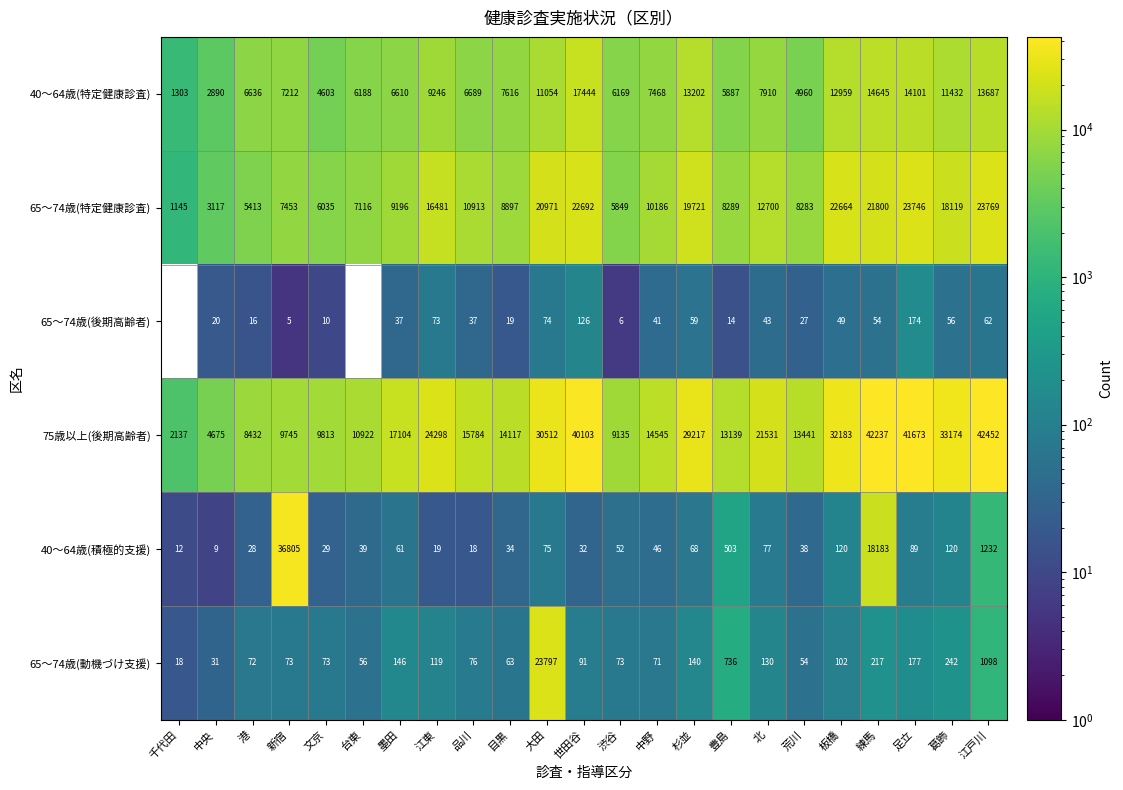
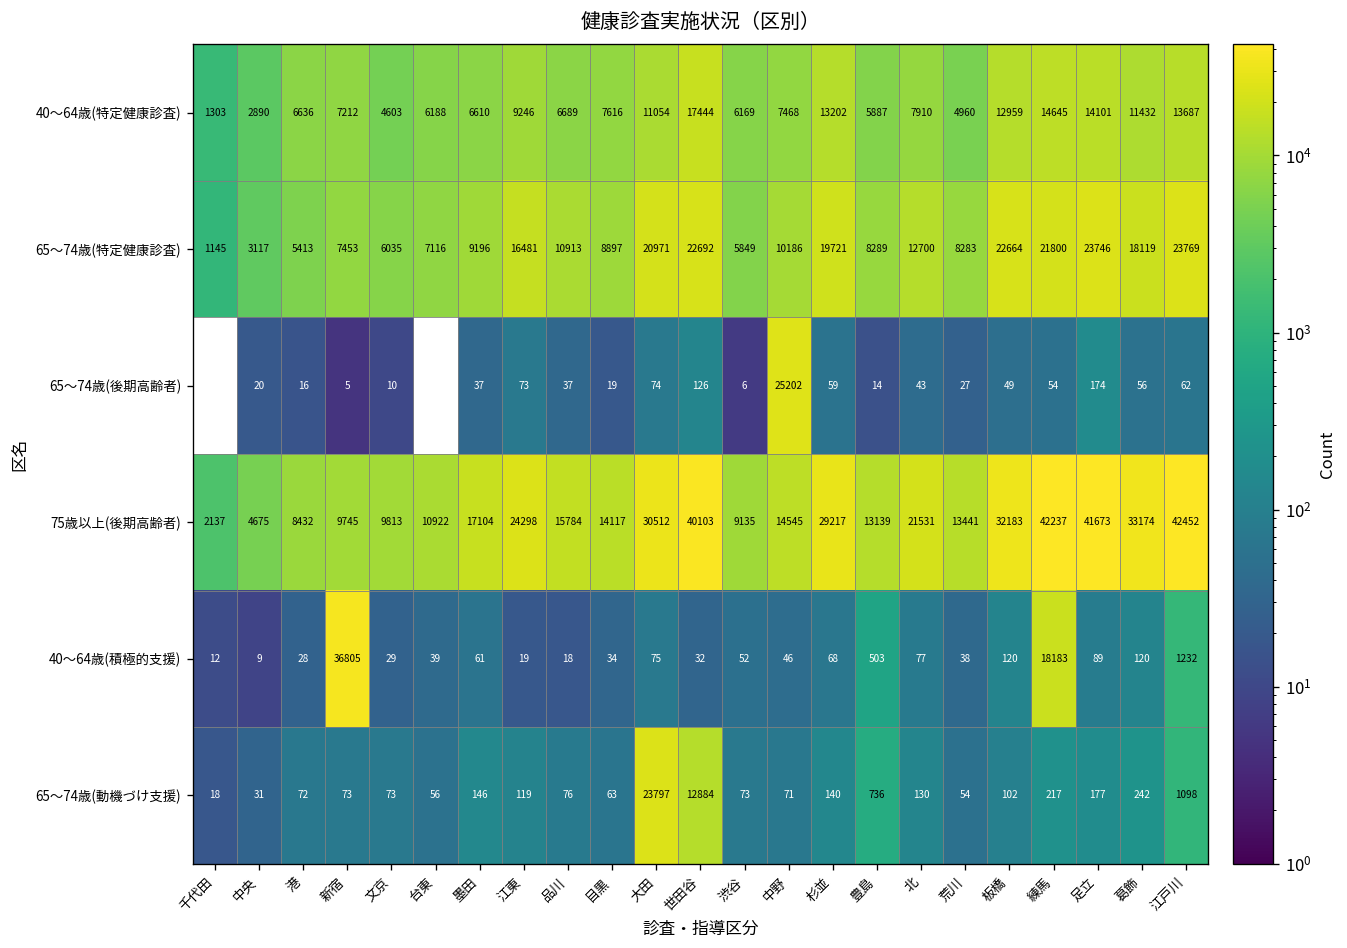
  {
    "40～64歳(特定健康診査)": {
      "千代田": 1303,
      "中央": 2890,
      "港": 6636,
      "新宿": 7212,
      "文京": 4603,
      "台東": 6188,
      "墨田": 6610,
      "江東": 9246,
      "品川": 6689,
      "目黒": 7616,
      "大田": 11054,
      "世田谷": 17444,
      "渋谷": 6169,
      "中野": 7468,
      "杉並": 13202,
      "豊島": 5887,
      "北": 7910,
      "荒川": 4960,
      "板橋": 12959,
      "練馬": 14645,
      "足立": 14101,
      "葛飾": 11432,
      "江戸川": 13687
    },
    "65～74歳(特定健康診査)": {
      "千代田": 1145,
      "中央": 3117,
      "港": 5413,
      "新宿": 7453,
      "文京": 6035,
      "台東": 7116,
      "墨田": 9196,
      "江東": 16481,
      "品川": 10913,
      "目黒": 8897,
      "大田": 20971,
      "世田谷": 22692,
      "渋谷": 5849,
      "中野": 10186,
      "杉並": 19721,
      "豊島": 8289,
      "北": 12700,
      "荒川": 8283,
      "板橋": 22664,
      "練馬": 21800,
      "足立": 23746,
      "葛飾": 18119,
      "江戸川": 23769
    },
    "65～74歳(後期高齢者)": {
      "中央": 20,
      "港": 16,
      "新宿": 5,
      "文京": 10,
      "墨田": 37,
      "江東": 73,
      "品川": 37,
      "目黒": 19,
      "大田": 74,
      "世田谷": 126,
      "渋谷": 6,
-     "中野": 41,
+     "中野": 25202,
      "杉並": 59,
      "豊島": 14,
      "北": 43,
      "荒川": 27,
      "板橋": 49,
      "練馬": 54,
      "足立": 174,
      "葛飾": 56,
      "江戸川": 62
    },
    "75歳以上(後期高齢者)": {
      "千代田": 2137,
      "中央": 4675,
      "港": 8432,
      "新宿": 9745,
      "文京": 9813,
      "台東": 10922,
      "墨田": 17104,
      "江東": 24298,
      "品川": 15784,
      "目黒": 14117,
      "大田": 30512,
      "世田谷": 40103,
      "渋谷": 9135,
      "中野": 14545,
      "杉並": 29217,
      "豊島": 13139,
      "北": 21531,
      "荒川": 13441,
      "板橋": 32183,
      "練馬": 42237,
      "足立": 41673,
      "葛飾": 33174,
      "江戸川": 42452
    },
    "40～64歳(積極的支援)": {
      "千代田": 12,
      "中央": 9,
      "港": 28,
      "新宿": 36805,
      "文京": 29,
      "台東": 39,
      "墨田": 61,
      "江東": 19,
      "品川": 18,
      "目黒": 34,
      "大田": 75,
      "世田谷": 32,
      "渋谷": 52,
      "中野": 46,
      "杉並": 68,
      "豊島": 503,
      "北": 77,
      "荒川": 38,
      "板橋": 120,
      "練馬": 18183,
      "足立": 89,
      "葛飾": 120,
      "江戸川": 1232
    },
    "65～74歳(動機づけ支援)": {
      "千代田": 18,
      "中央": 31,
      "港": 72,
      "新宿": 73,
      "文京": 73,
      "台東": 56,
      "墨田": 146,
      "江東": 119,
      "品川": 76,
      "目黒": 63,
      "大田": 23797,
-     "世田谷": 91,
+     "世田谷": 12884,
      "渋谷": 73,
      "中野": 71,
      "杉並": 140,
      "豊島": 736,
      "北": 130,
      "荒川": 54,
      "板橋": 102,
      "練馬": 217,
      "足立": 177,
      "葛飾": 242,
      "江戸川": 1098
    }
  }
